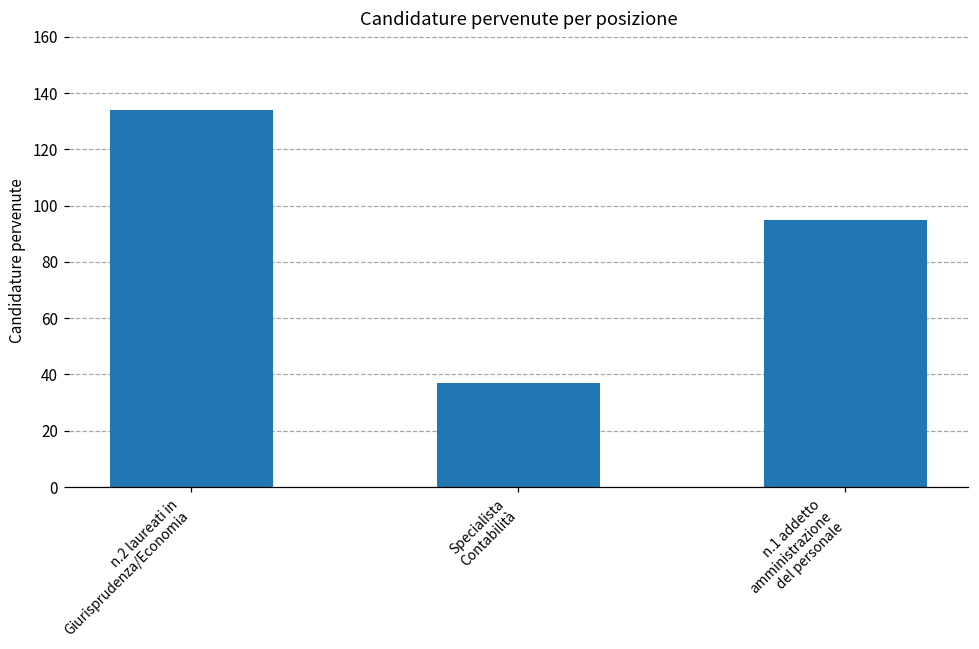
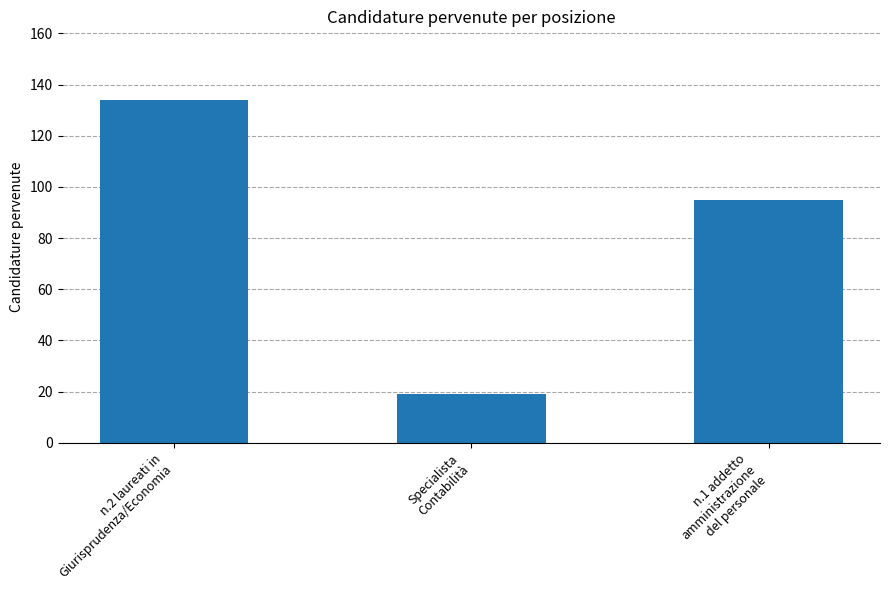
  {
    "n.2 laureati in Giurisprudenza/Economia": 134,
-   "Specialista Contabilità": 37,
+   "Specialista Contabilità": 19,
    "n.1 addetto amministrazione del personale": 95
  }
